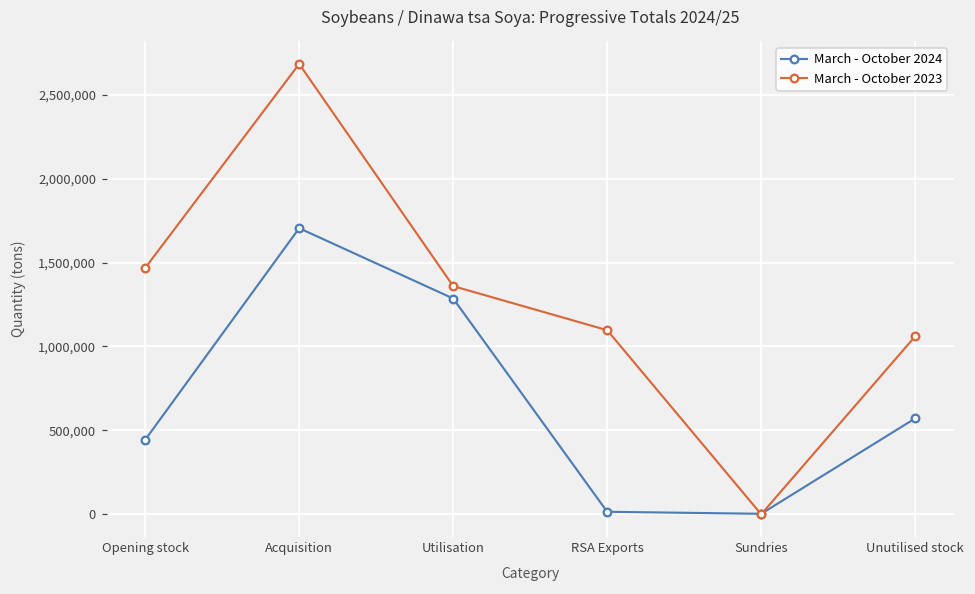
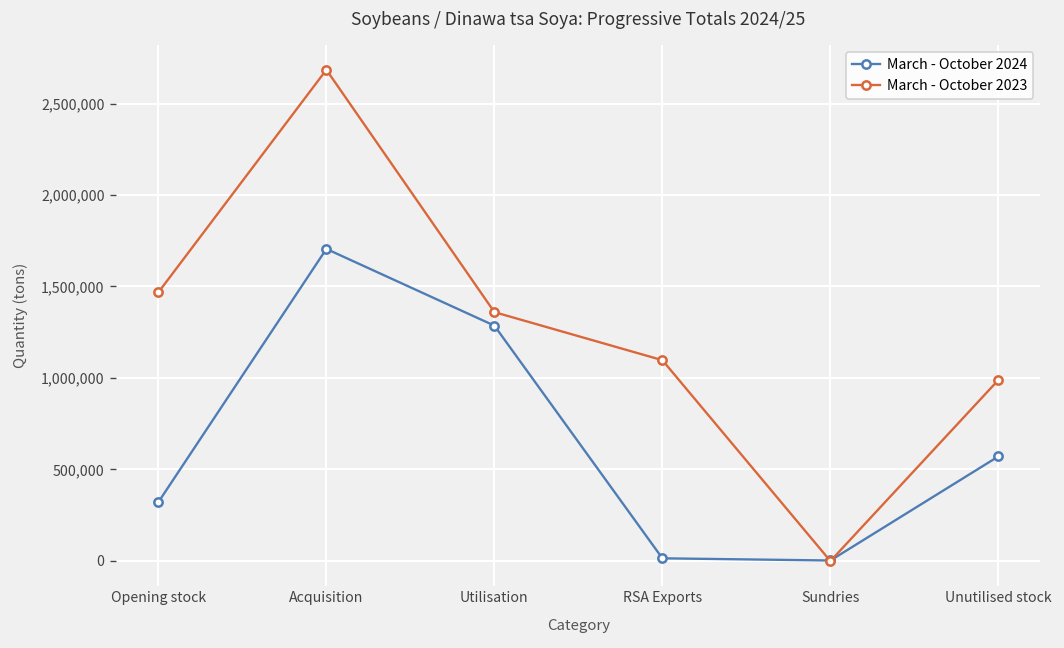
  {
    "March - October 2024": {
-     "Opening stock": "440,000",
+     "Opening stock": "320,000",
      "Acquisition": "1,700,000",
      "Utilisation": "1,290,000",
      "RSA Exports": "10,000",
      "Unutilised stock": "570,000"
    },
    "March - October 2023": {
      "Opening stock": "1,470,000",
      "Acquisition": "2,680,000",
      "Utilisation": "1,360,000",
      "RSA Exports": "1,100,000",
-     "Unutilised stock": "1,060,000"
+     "Unutilised stock": "990,000"
    }
  }
